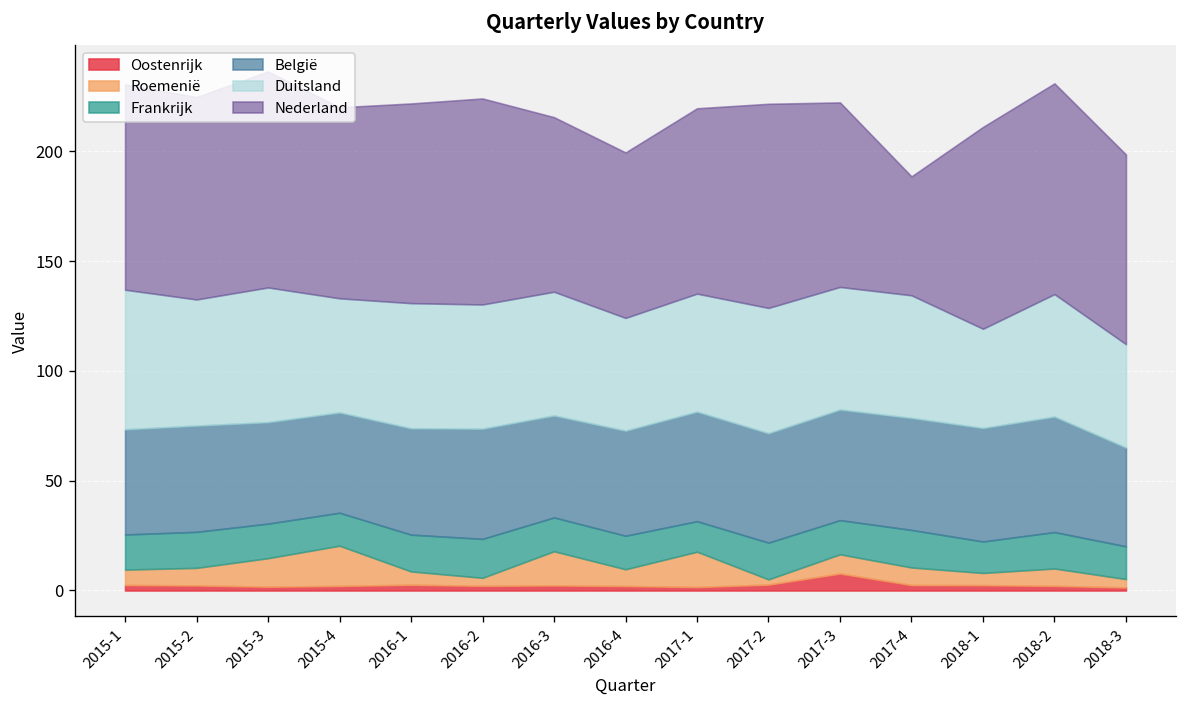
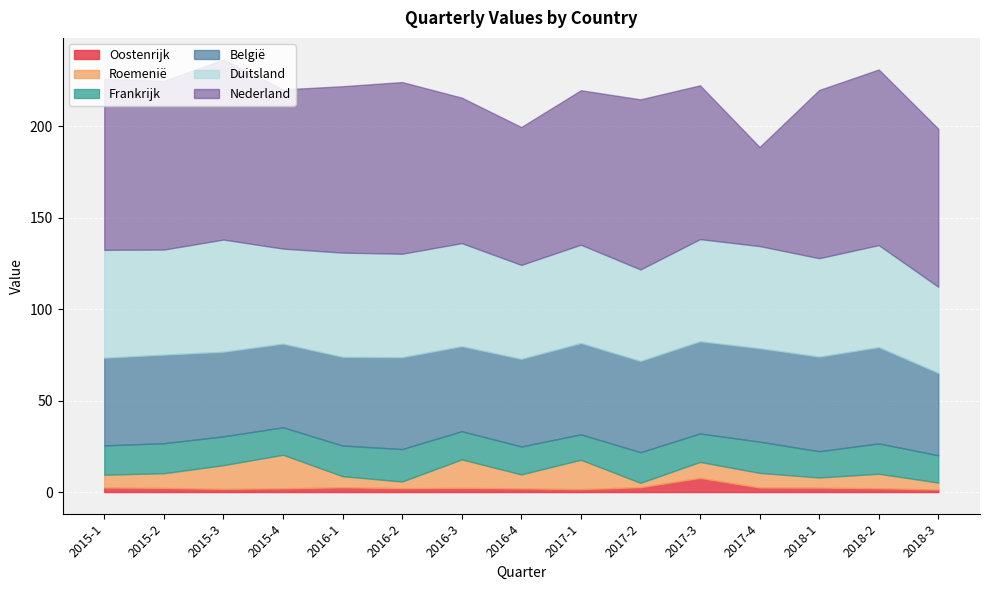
  {
    "Oostenrijk": {
      "2015-1": 3,
      "2015-2": 2,
      "2015-3": 2,
      "2015-4": 2,
      "2016-1": 3,
      "2016-2": 2,
      "2016-3": 2,
      "2016-4": 2,
      "2017-1": 2,
      "2017-2": 3,
      "2017-3": 8,
      "2017-4": 2,
      "2018-1": 2,
      "2018-2": 2,
      "2018-3": 1
    },
    "Roemenië": {
      "2015-1": 7,
      "2015-2": 8,
      "2015-3": 13,
      "2015-4": 18,
      "2016-1": 6,
      "2016-2": 4,
      "2016-3": 16,
      "2016-4": 8,
      "2017-1": 16,
      "2017-2": 2,
      "2017-3": 9,
      "2017-4": 8,
      "2018-1": 6,
      "2018-2": 8,
      "2018-3": 4
    },
    "Duitsland": {
-     "2015-1": 64,
+     "2015-1": 59,
      "2015-2": 57,
      "2015-3": 61,
      "2015-4": 52,
      "2016-1": 57,
      "2016-2": 57,
      "2016-3": 56,
      "2016-4": 51,
      "2017-1": 54,
-     "2017-2": 57,
+     "2017-2": 50,
      "2017-3": 56,
      "2017-4": 56,
-     "2018-1": 45,
+     "2018-1": 54,
      "2018-2": 56,
      "2018-3": 47
    },
    "Nederland": {
      "2016-1": 91,
      "2016-2": 94,
      "2016-3": 80,
      "2016-4": 75,
      "2017-1": 84,
      "2017-2": 93,
      "2017-3": 84,
      "2017-4": 54,
      "2018-1": 92,
      "2018-2": 96,
      "2018-3": 86
    }
  }
